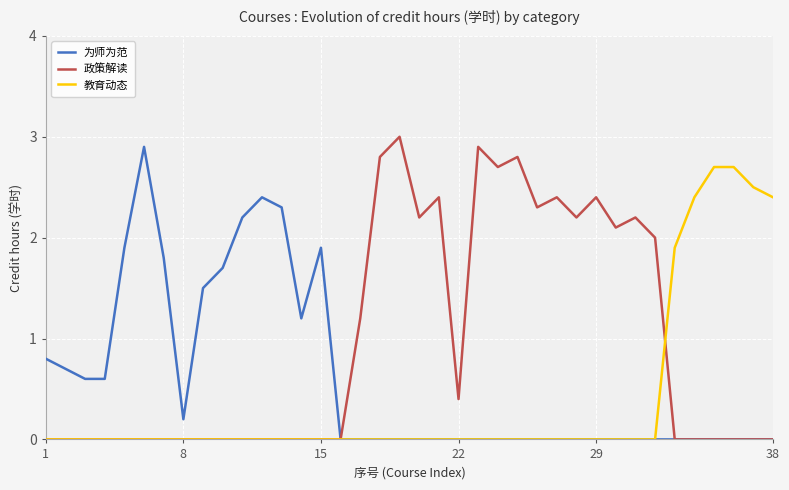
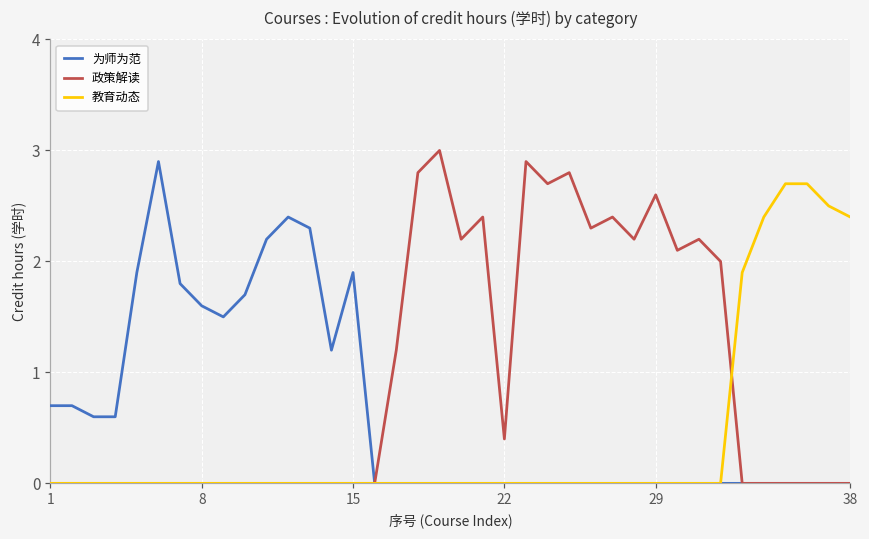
  {
    "为师为范": {
-     "1": 0.8,
-     "8": 0.2,
+     "1": 0.7,
+     "8": 1.6,
      "15": 1.9
    },
    "政策解读": {
      "22": 0.4,
-     "29": 2.4
+     "29": 2.6
    },
    "教育动态": {
      "38": 2.4
    }
  }
